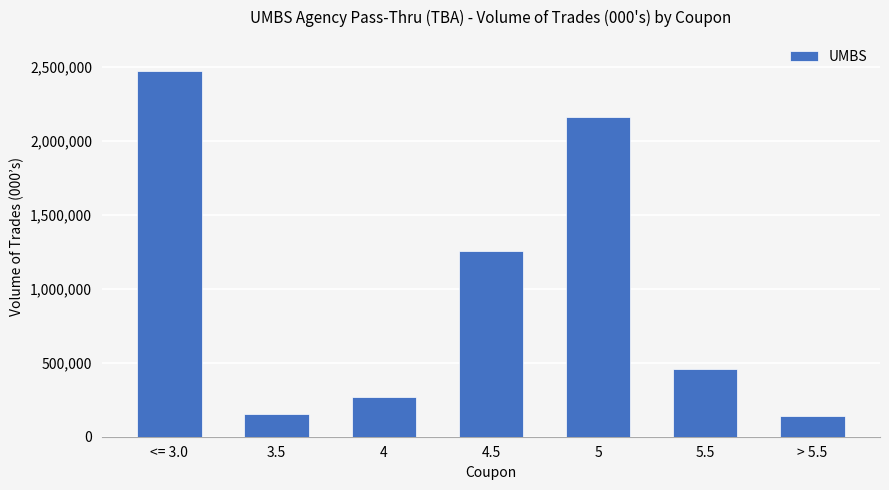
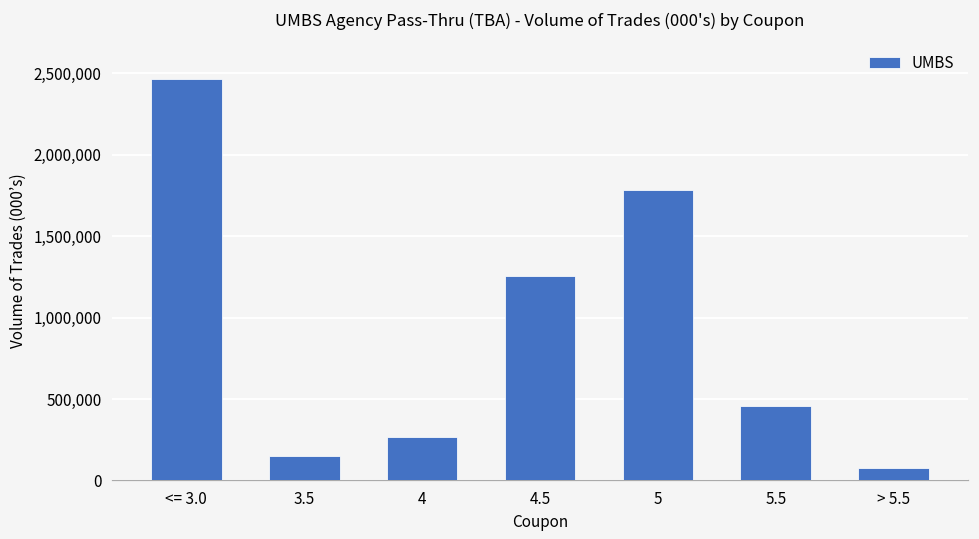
  {
    "<= 3.0": "2,470,000",
    "3.5": "150,000",
    "4": "270,000",
    "4.5": "1,250,000",
-   "5": "2,160,000",
+   "5": "1,780,000",
    "5.5": "450,000",
-   "> 5.5": "140,000"
+   "> 5.5": "80,000"
  }
